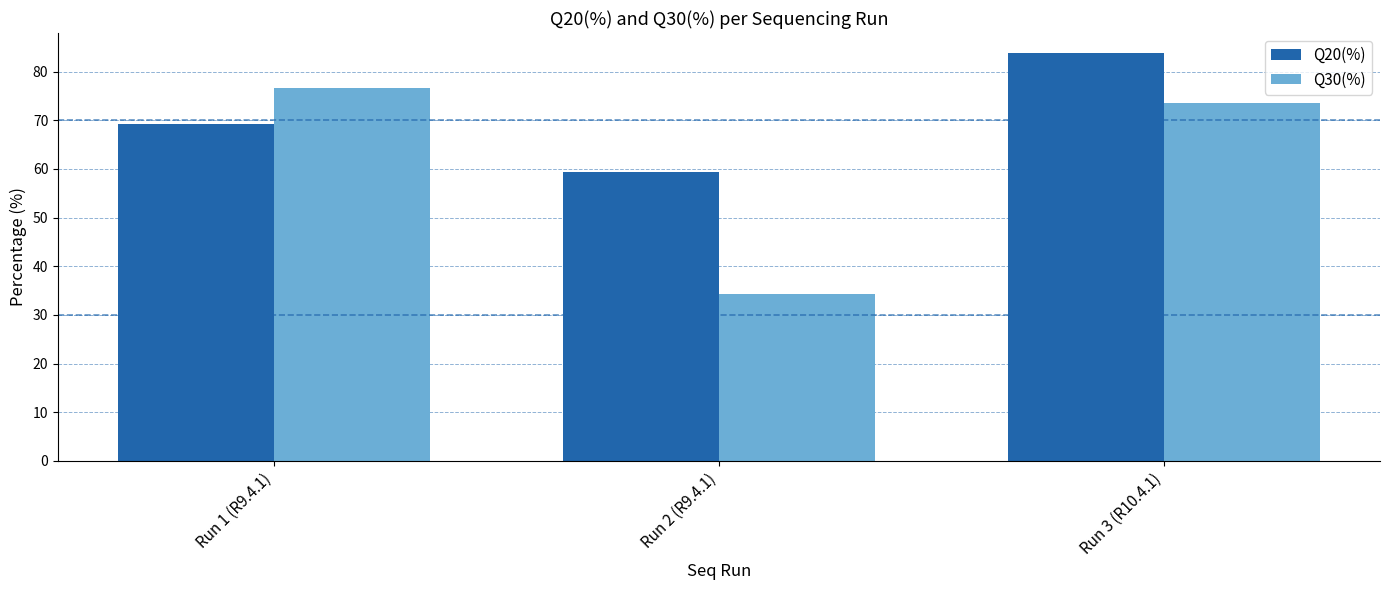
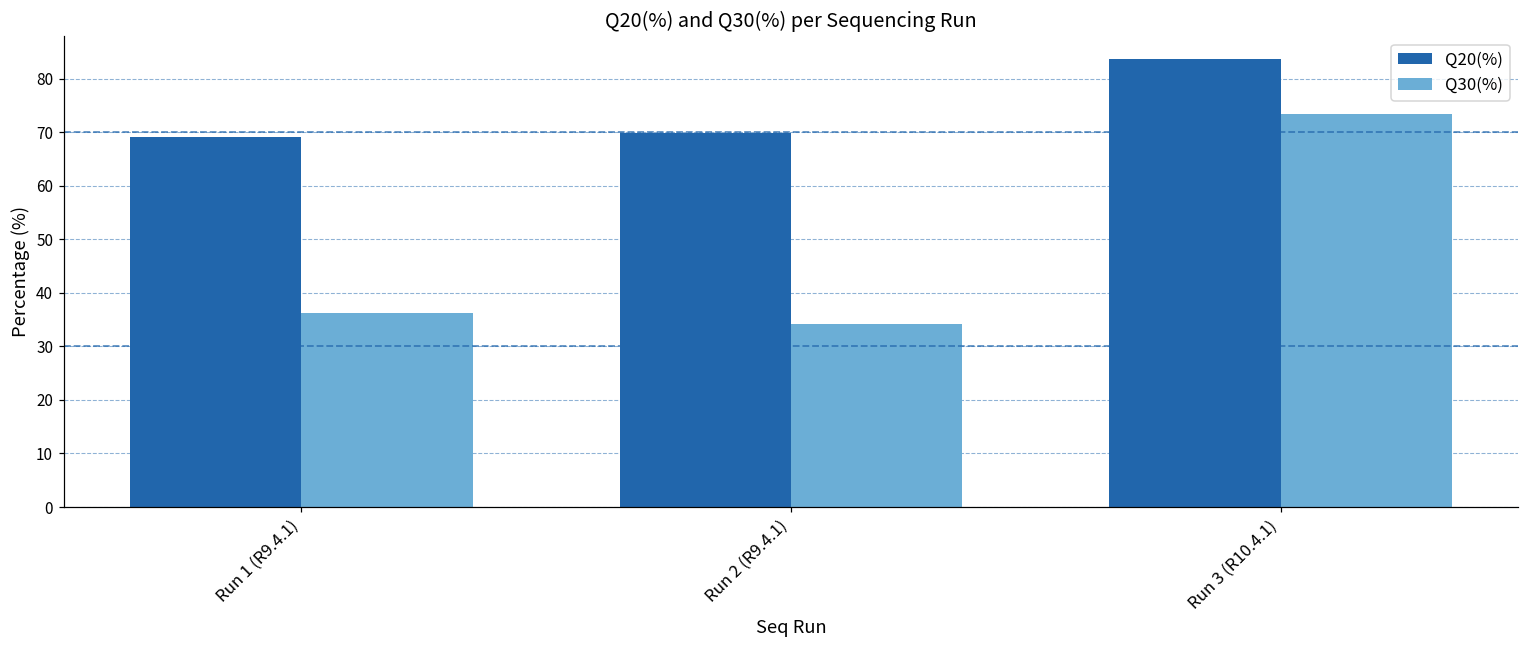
  {
    "Q20(%)": {
      "Run 1 (R9.4.1)": 69,
-     "Run 2 (R9.4.1)": 59,
+     "Run 2 (R9.4.1)": 70,
      "Run 3 (R10.4.1)": 84
    },
    "Q30(%)": {
-     "Run 1 (R9.4.1)": 77,
+     "Run 1 (R9.4.1)": 36,
      "Run 2 (R9.4.1)": 34,
      "Run 3 (R10.4.1)": 74
    }
  }
